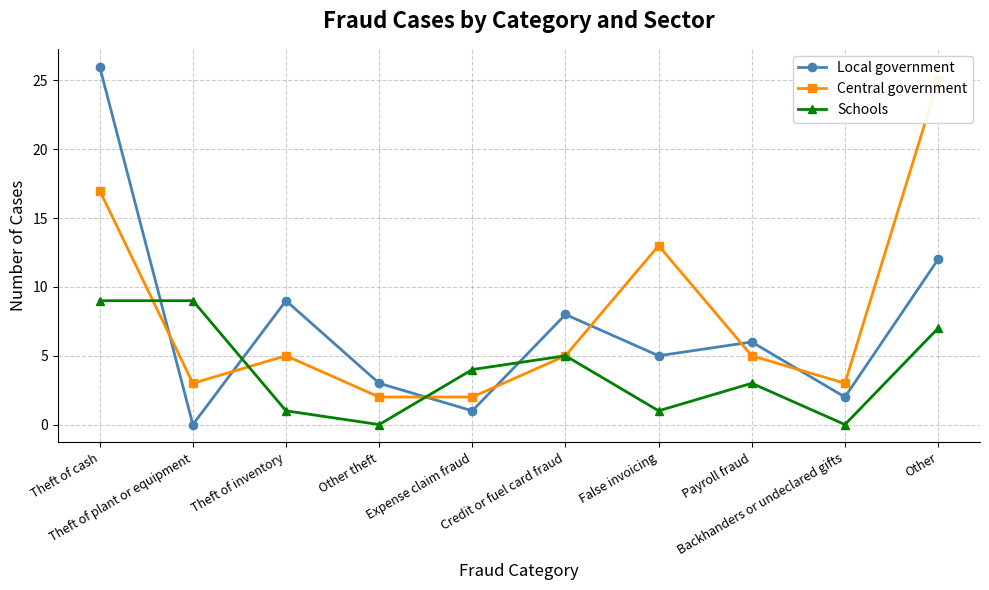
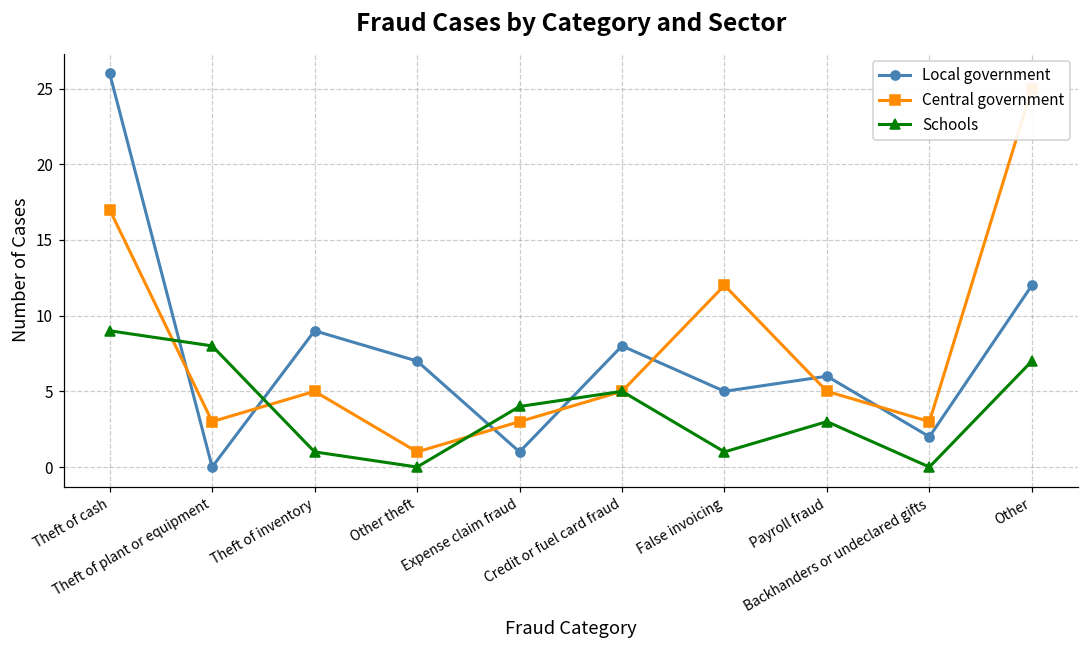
  {
    "Local government": {
      "Theft of cash": 26,
      "Theft of plant or equipment": 0,
      "Theft of inventory": 9,
-     "Other theft": 3,
+     "Other theft": 7,
      "Expense claim fraud": 1,
      "Credit or fuel card fraud": 8,
      "False invoicing": 5,
      "Payroll fraud": 6,
      "Backhanders or undeclared gifts": 2,
      "Other": 12
    },
    "Central government": {
      "Theft of cash": 17,
      "Theft of plant or equipment": 3,
      "Theft of inventory": 5,
-     "Other theft": 2,
-     "Expense claim fraud": 2,
-     "False invoicing": 13,
+     "Other theft": 1,
+     "Expense claim fraud": 3,
+     "False invoicing": 12,
      "Payroll fraud": 5,
      "Backhanders or undeclared gifts": 3
    },
    "Schools": {
      "Theft of cash": 9,
-     "Theft of plant or equipment": 9,
+     "Theft of plant or equipment": 8,
      "Theft of inventory": 1,
      "Other theft": 0,
      "Expense claim fraud": 4,
      "False invoicing": 1,
      "Payroll fraud": 3,
      "Backhanders or undeclared gifts": 0,
      "Other": 7
    }
  }
